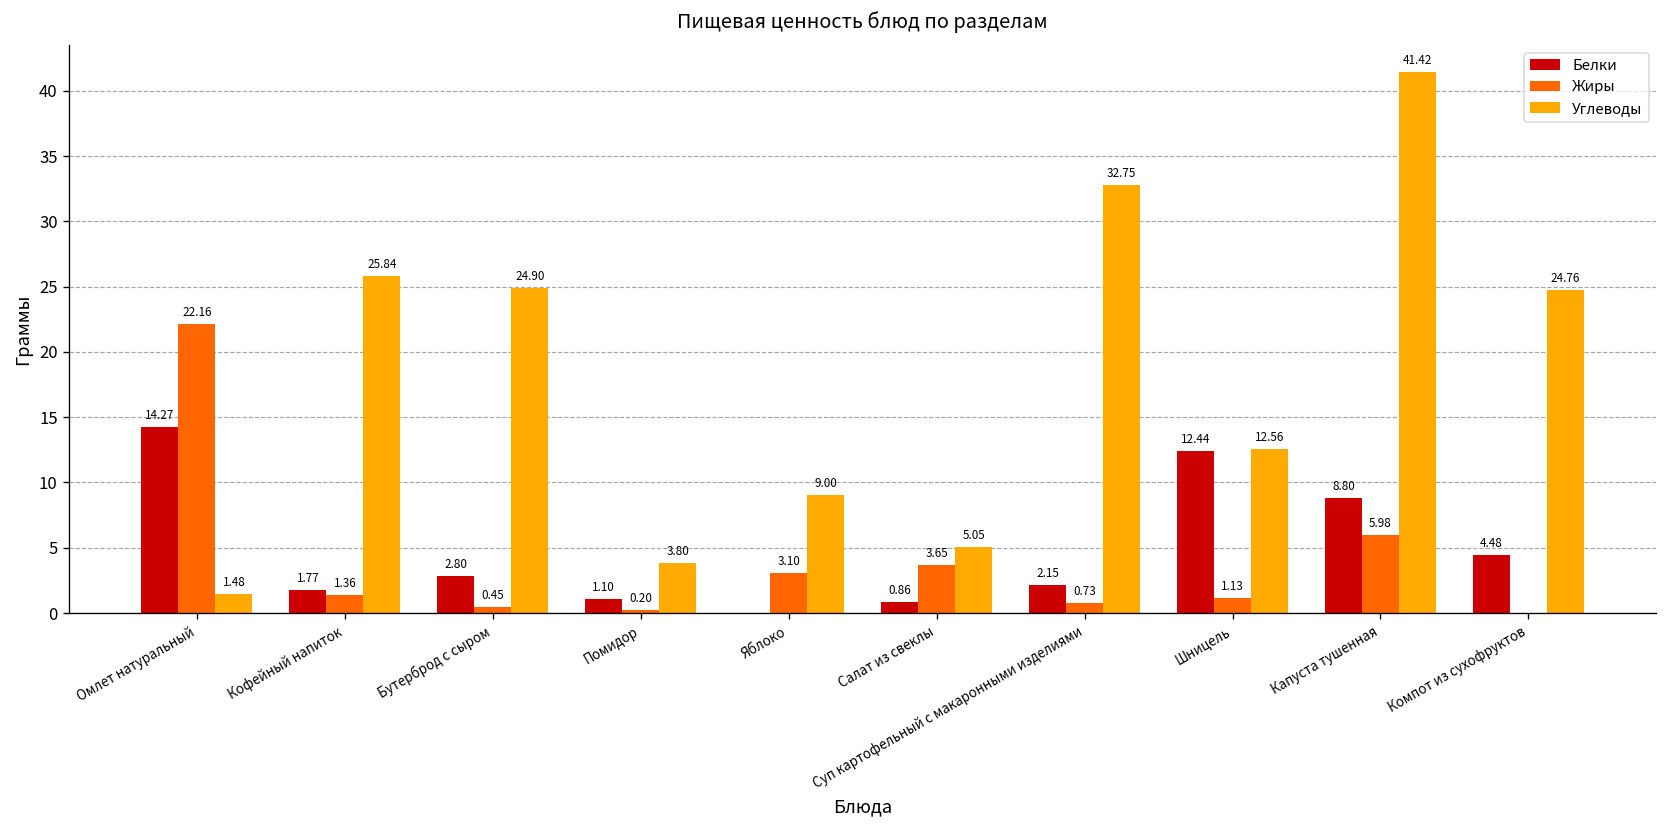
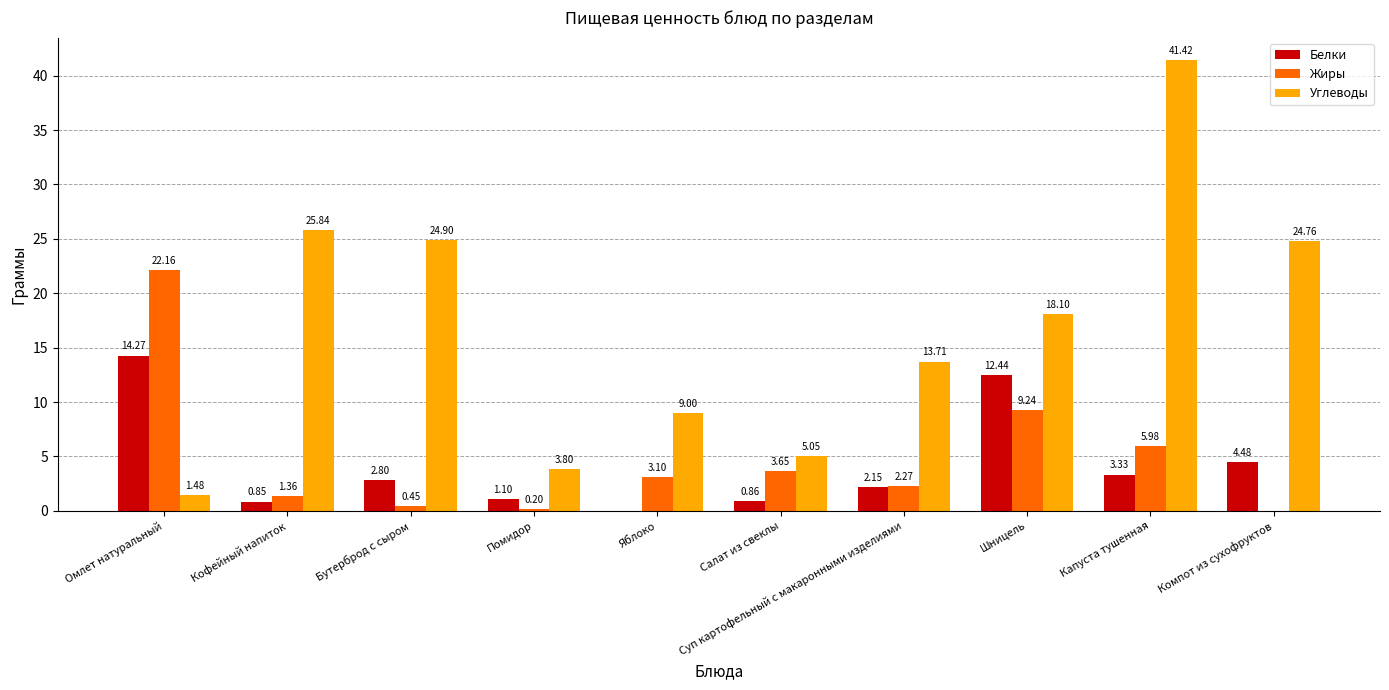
  {
    "Белки": {
      "Омлет натуральный": 14.27,
-     "Кофейный напиток": 1.77,
+     "Кофейный напиток": 0.85,
      "Бутерброд с сыром": 2.80,
      "Помидор": 1.10,
      "Салат из свеклы": 0.86,
      "Суп картофельный с макаронными изделиями": 2.15,
      "Шницель": 12.44,
-     "Капуста тушенная": 8.80,
+     "Капуста тушенная": 3.33,
      "Компот из сухофруктов": 4.48
    },
    "Жиры": {
      "Омлет натуральный": 22.16,
      "Кофейный напиток": 1.36,
      "Бутерброд с сыром": 0.45,
      "Помидор": 0.20,
      "Яблоко": 3.10,
      "Салат из свеклы": 3.65,
-     "Суп картофельный с макаронными изделиями": 0.73,
-     "Шницель": 1.13,
+     "Суп картофельный с макаронными изделиями": 2.27,
+     "Шницель": 9.24,
      "Капуста тушенная": 5.98
    },
    "Углеводы": {
      "Омлет натуральный": 1.48,
      "Кофейный напиток": 25.84,
      "Бутерброд с сыром": 24.90,
      "Помидор": 3.80,
      "Яблоко": 9.00,
      "Салат из свеклы": 5.05,
-     "Суп картофельный с макаронными изделиями": 32.75,
-     "Шницель": 12.56,
+     "Суп картофельный с макаронными изделиями": 13.71,
+     "Шницель": 18.10,
      "Капуста тушенная": 41.42,
      "Компот из сухофруктов": 24.76
    }
  }
